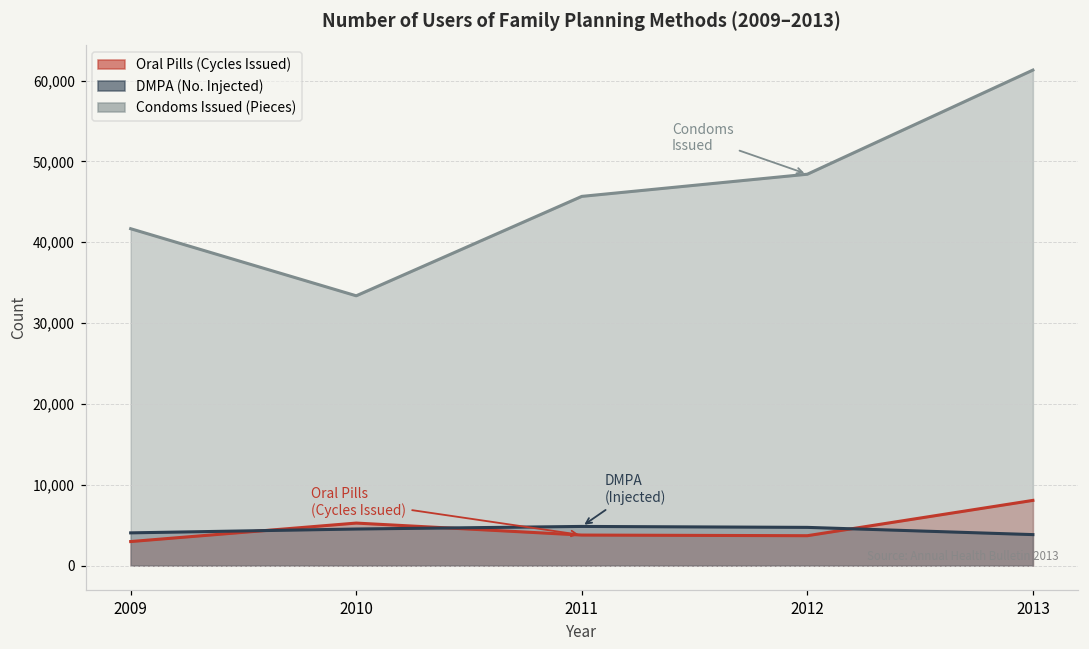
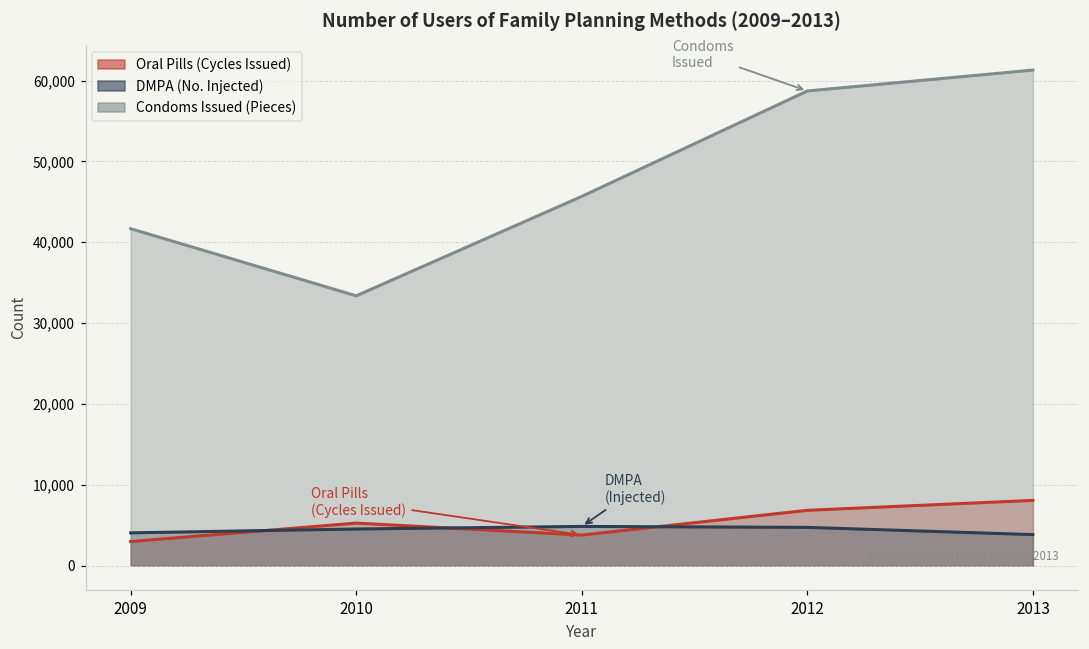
  {
    "Oral Pills (Cycles Issued)": {
      "2009": "3,000",
      "2010": "5,000",
      "2011": "4,000",
-     "2012": "4,000",
+     "2012": "7,000",
      "2013": "8,000"
    },
    "DMPA (No. Injected)": {
      "2009": "4,000",
      "2010": "5,000",
      "2011": "5,000",
      "2012": "5,000",
      "2013": "4,000"
    },
    "Condoms Issued (Pieces)": {
      "2009": "42,000",
      "2010": "33,000",
      "2011": "46,000",
-     "2012": "48,000",
+     "2012": "59,000",
      "2013": "61,000"
    }
  }
